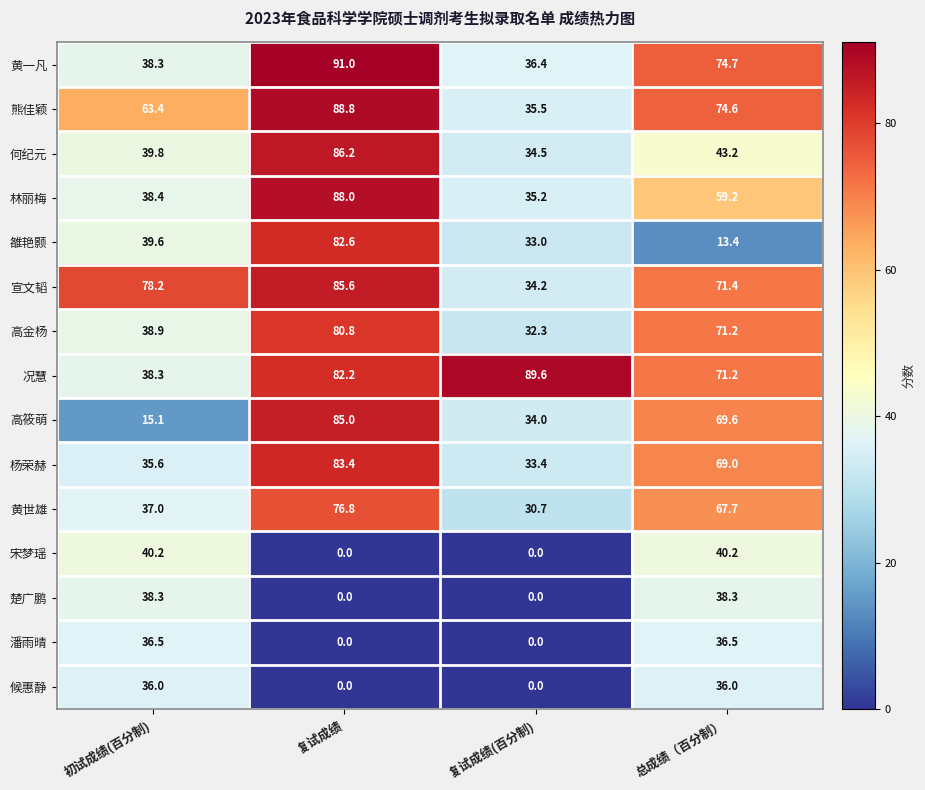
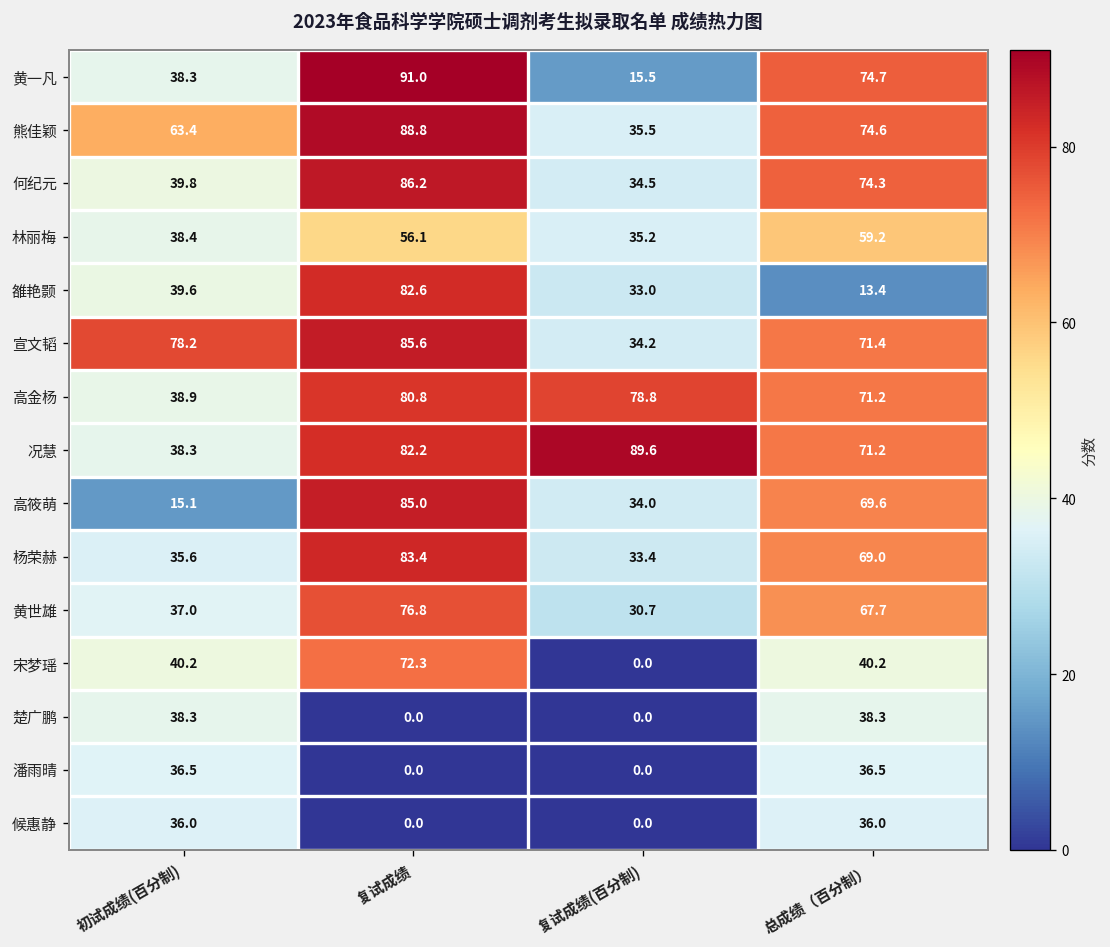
  {
    "黄一凡": {
      "初试成绩(百分制)": 38.3,
      "复试成绩": 91.0,
-     "复试成绩(百分制)": 36.4,
+     "复试成绩(百分制)": 15.5,
      "总成绩（百分制）": 74.7
    },
    "熊佳颖": {
      "初试成绩(百分制)": 63.4,
      "复试成绩": 88.8,
      "复试成绩(百分制)": 35.5,
      "总成绩（百分制）": 74.6
    },
    "何纪元": {
      "初试成绩(百分制)": 39.8,
      "复试成绩": 86.2,
      "复试成绩(百分制)": 34.5,
-     "总成绩（百分制）": 43.2
+     "总成绩（百分制）": 74.3
    },
    "林丽梅": {
      "初试成绩(百分制)": 38.4,
-     "复试成绩": 88.0,
+     "复试成绩": 56.1,
      "复试成绩(百分制)": 35.2,
      "总成绩（百分制）": 59.2
    },
    "雒艳颢": {
      "初试成绩(百分制)": 39.6,
      "复试成绩": 82.6,
      "复试成绩(百分制)": 33.0,
      "总成绩（百分制）": 13.4
    },
    "宣文韬": {
      "初试成绩(百分制)": 78.2,
      "复试成绩": 85.6,
      "复试成绩(百分制)": 34.2,
      "总成绩（百分制）": 71.4
    },
    "高金杨": {
      "初试成绩(百分制)": 38.9,
      "复试成绩": 80.8,
-     "复试成绩(百分制)": 32.3,
+     "复试成绩(百分制)": 78.8,
      "总成绩（百分制）": 71.2
    },
    "况慧": {
      "初试成绩(百分制)": 38.3,
      "复试成绩": 82.2,
      "复试成绩(百分制)": 89.6,
      "总成绩（百分制）": 71.2
    },
    "高筱萌": {
      "初试成绩(百分制)": 15.1,
      "复试成绩": 85.0,
      "复试成绩(百分制)": 34.0,
      "总成绩（百分制）": 69.6
    },
    "杨荣赫": {
      "初试成绩(百分制)": 35.6,
      "复试成绩": 83.4,
      "复试成绩(百分制)": 33.4,
      "总成绩（百分制）": 69.0
    },
    "黄世雄": {
      "初试成绩(百分制)": 37.0,
      "复试成绩": 76.8,
      "复试成绩(百分制)": 30.7,
      "总成绩（百分制）": 67.7
    },
    "宋梦瑶": {
      "初试成绩(百分制)": 40.2,
-     "复试成绩": 0.0,
+     "复试成绩": 72.3,
      "复试成绩(百分制)": 0.0,
      "总成绩（百分制）": 40.2
    },
    "楚广鹏": {
      "初试成绩(百分制)": 38.3,
      "复试成绩": 0.0,
      "复试成绩(百分制)": 0.0,
      "总成绩（百分制）": 38.3
    },
    "潘雨晴": {
      "初试成绩(百分制)": 36.5,
      "复试成绩": 0.0,
      "复试成绩(百分制)": 0.0,
      "总成绩（百分制）": 36.5
    },
    "候惠静": {
      "初试成绩(百分制)": 36.0,
      "复试成绩": 0.0,
      "复试成绩(百分制)": 0.0,
      "总成绩（百分制）": 36.0
    }
  }
